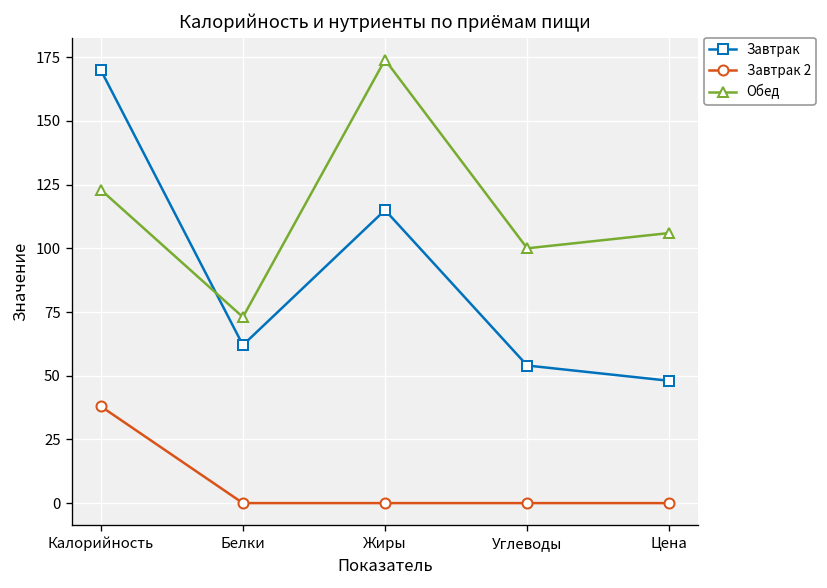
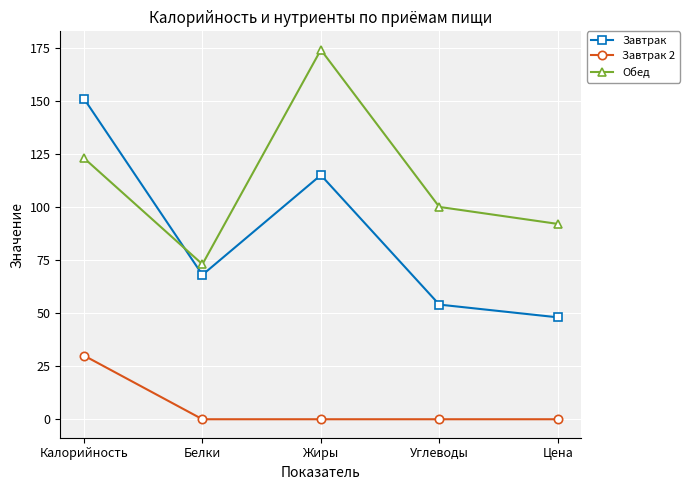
  {
    "Завтрак": {
-     "Калорийность": 170,
-     "Белки": 62,
+     "Калорийность": 151,
+     "Белки": 68,
      "Жиры": 115,
      "Углеводы": 54,
      "Цена": 48
    },
    "Завтрак 2": {
-     "Калорийность": 38,
+     "Калорийность": 30,
      "Белки": 0,
      "Жиры": 0,
      "Углеводы": 0,
      "Цена": 0
    },
    "Обед": {
      "Калорийность": 123,
      "Белки": 73,
      "Жиры": 174,
      "Углеводы": 100,
-     "Цена": 106
+     "Цена": 92
    }
  }
